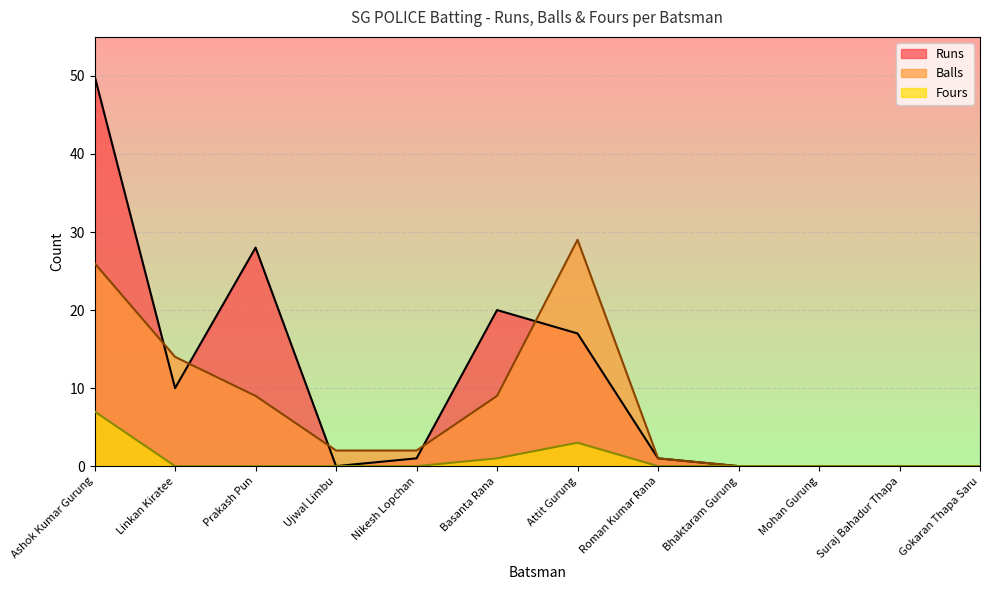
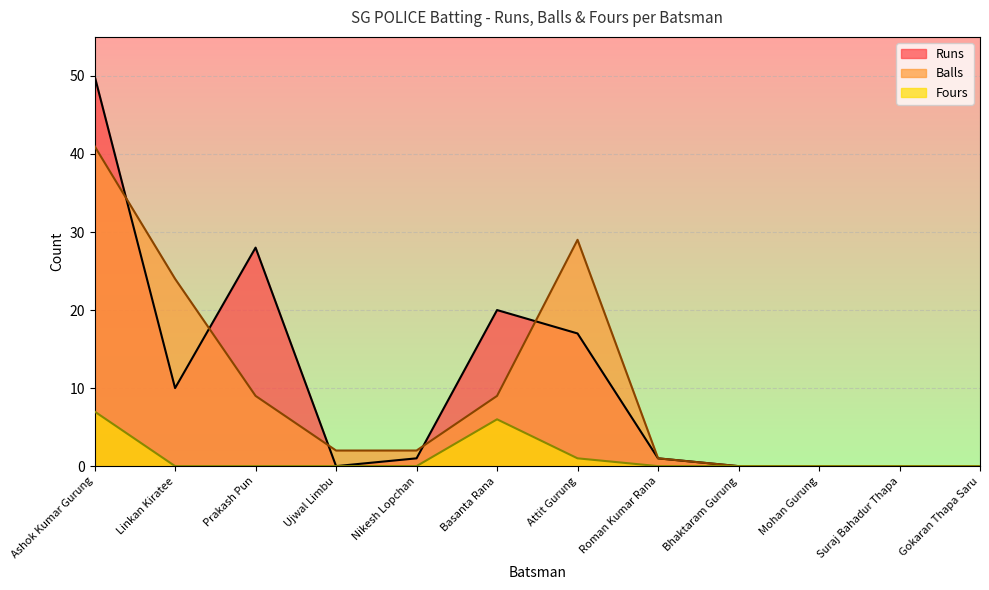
  {
    "Runs": {
      "Ashok Kumar Gurung": 50,
      "Linkan Kiratee": 10,
      "Prakash Pun": 28,
      "Nikesh Lopchan": 1,
      "Basanta Rana": 20,
      "Attit Gurung": 17
    },
    "Balls": {
-     "Ashok Kumar Gurung": 26,
-     "Linkan Kiratee": 14,
+     "Ashok Kumar Gurung": 41,
+     "Linkan Kiratee": 24,
      "Prakash Pun": 9,
      "Ujwal Limbu": 2,
      "Nikesh Lopchan": 2,
      "Basanta Rana": 9,
      "Attit Gurung": 29
    },
    "Fours": {
      "Ashok Kumar Gurung": 7,
      "Linkan Kiratee": 0,
      "Prakash Pun": 0,
      "Nikesh Lopchan": 0,
-     "Basanta Rana": 1,
-     "Attit Gurung": 3,
+     "Basanta Rana": 6,
+     "Attit Gurung": 1,
      "Roman Kumar Rana": 0
    }
  }
